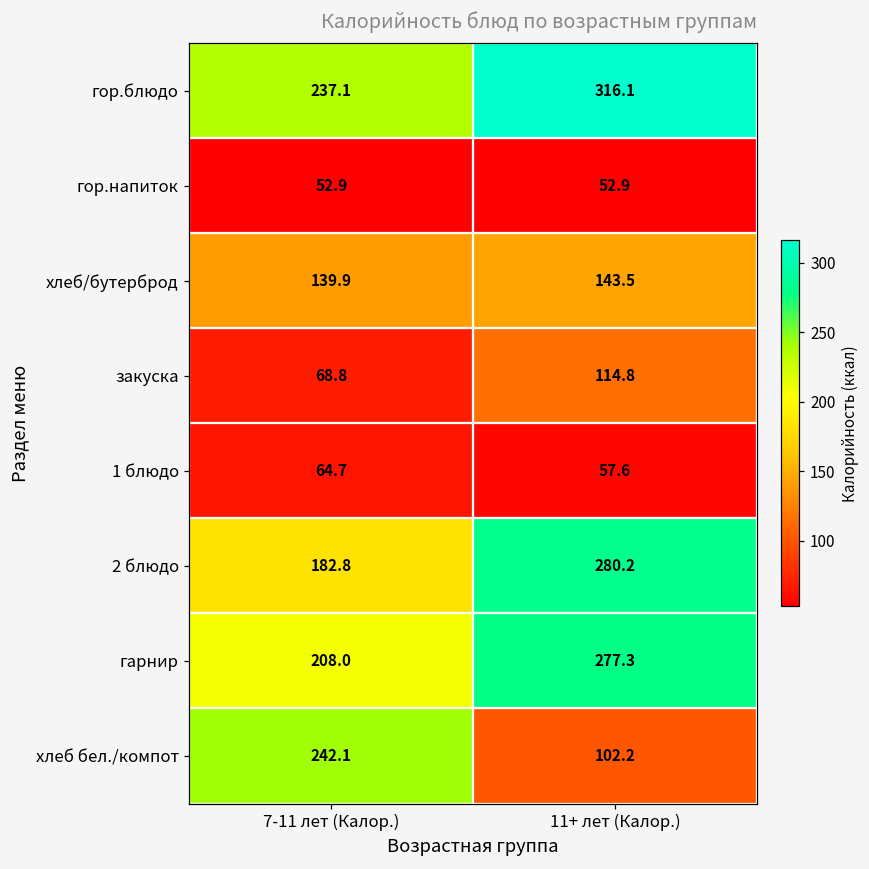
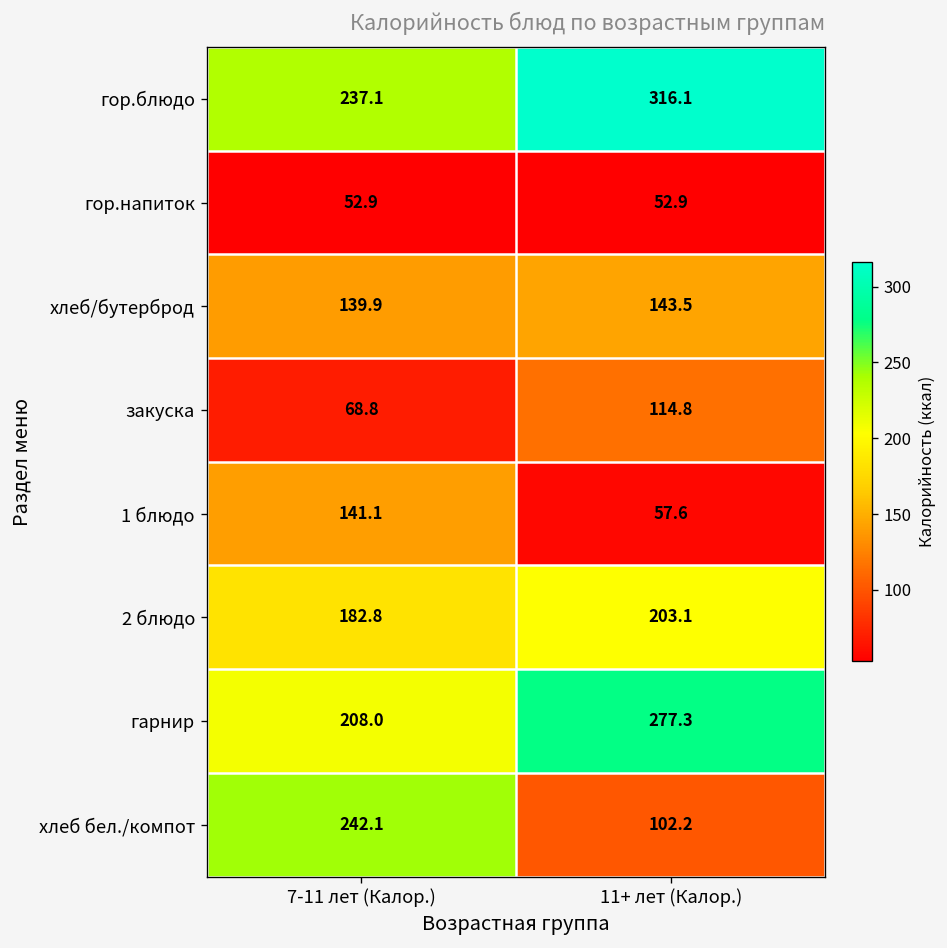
  {
    "гор.блюдо": {
      "7-11 лет (Калор.)": 237.1,
      "11+ лет (Калор.)": 316.1
    },
    "гор.напиток": {
      "7-11 лет (Калор.)": 52.9,
      "11+ лет (Калор.)": 52.9
    },
    "хлеб/бутерброд": {
      "7-11 лет (Калор.)": 139.9,
      "11+ лет (Калор.)": 143.5
    },
    "закуска": {
      "7-11 лет (Калор.)": 68.8,
      "11+ лет (Калор.)": 114.8
    },
    "1 блюдо": {
-     "7-11 лет (Калор.)": 64.7,
+     "7-11 лет (Калор.)": 141.1,
      "11+ лет (Калор.)": 57.6
    },
    "2 блюдо": {
      "7-11 лет (Калор.)": 182.8,
-     "11+ лет (Калор.)": 280.2
+     "11+ лет (Калор.)": 203.1
    },
    "гарнир": {
      "7-11 лет (Калор.)": 208.0,
      "11+ лет (Калор.)": 277.3
    },
    "хлеб бел./компот": {
      "7-11 лет (Калор.)": 242.1,
      "11+ лет (Калор.)": 102.2
    }
  }
